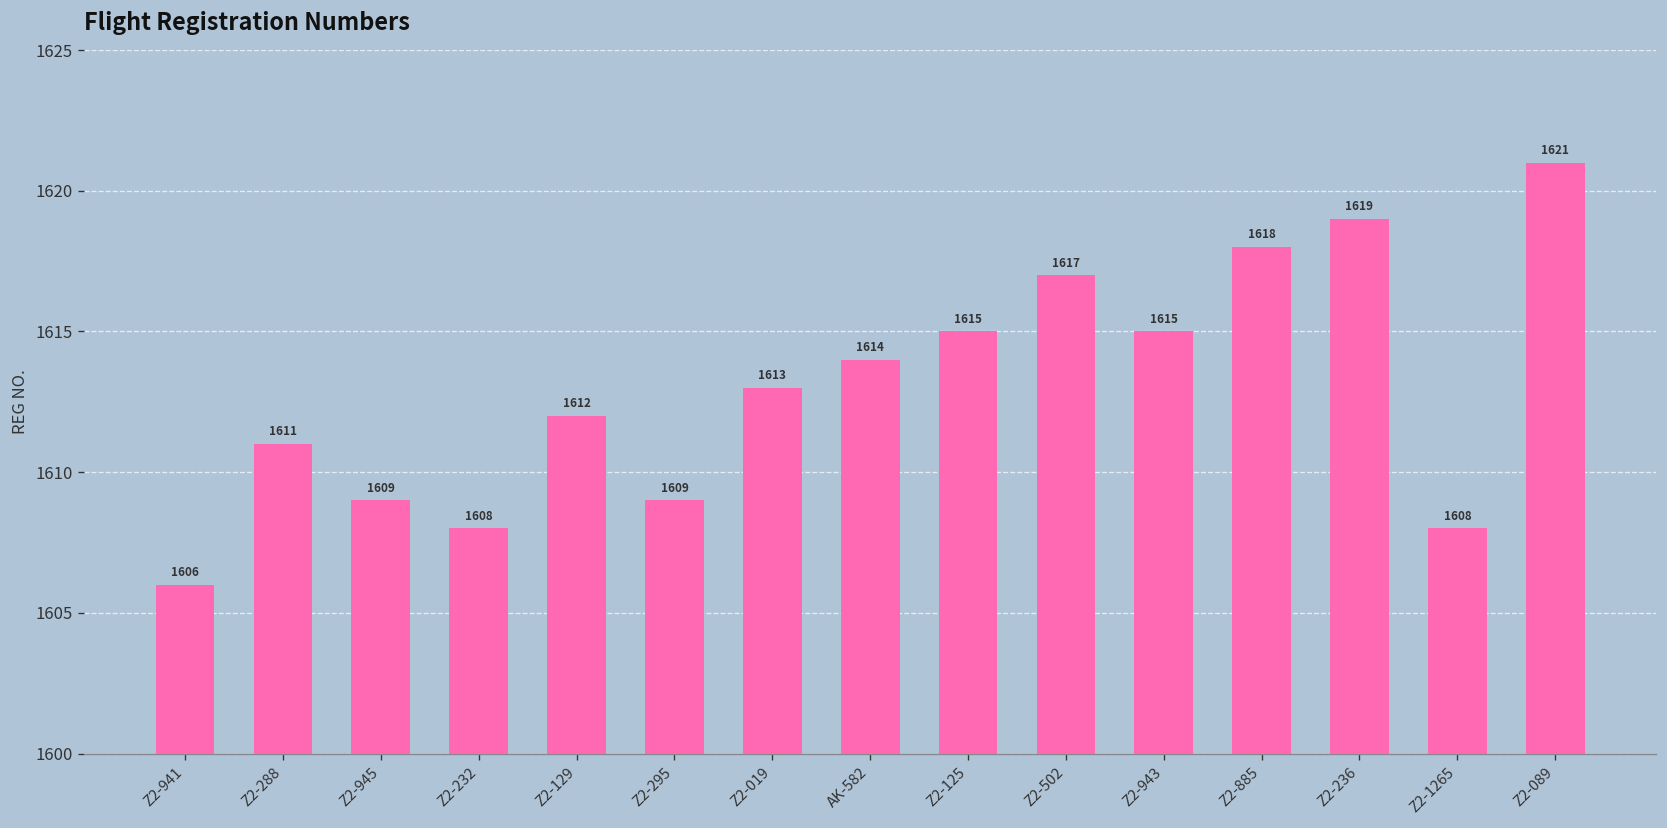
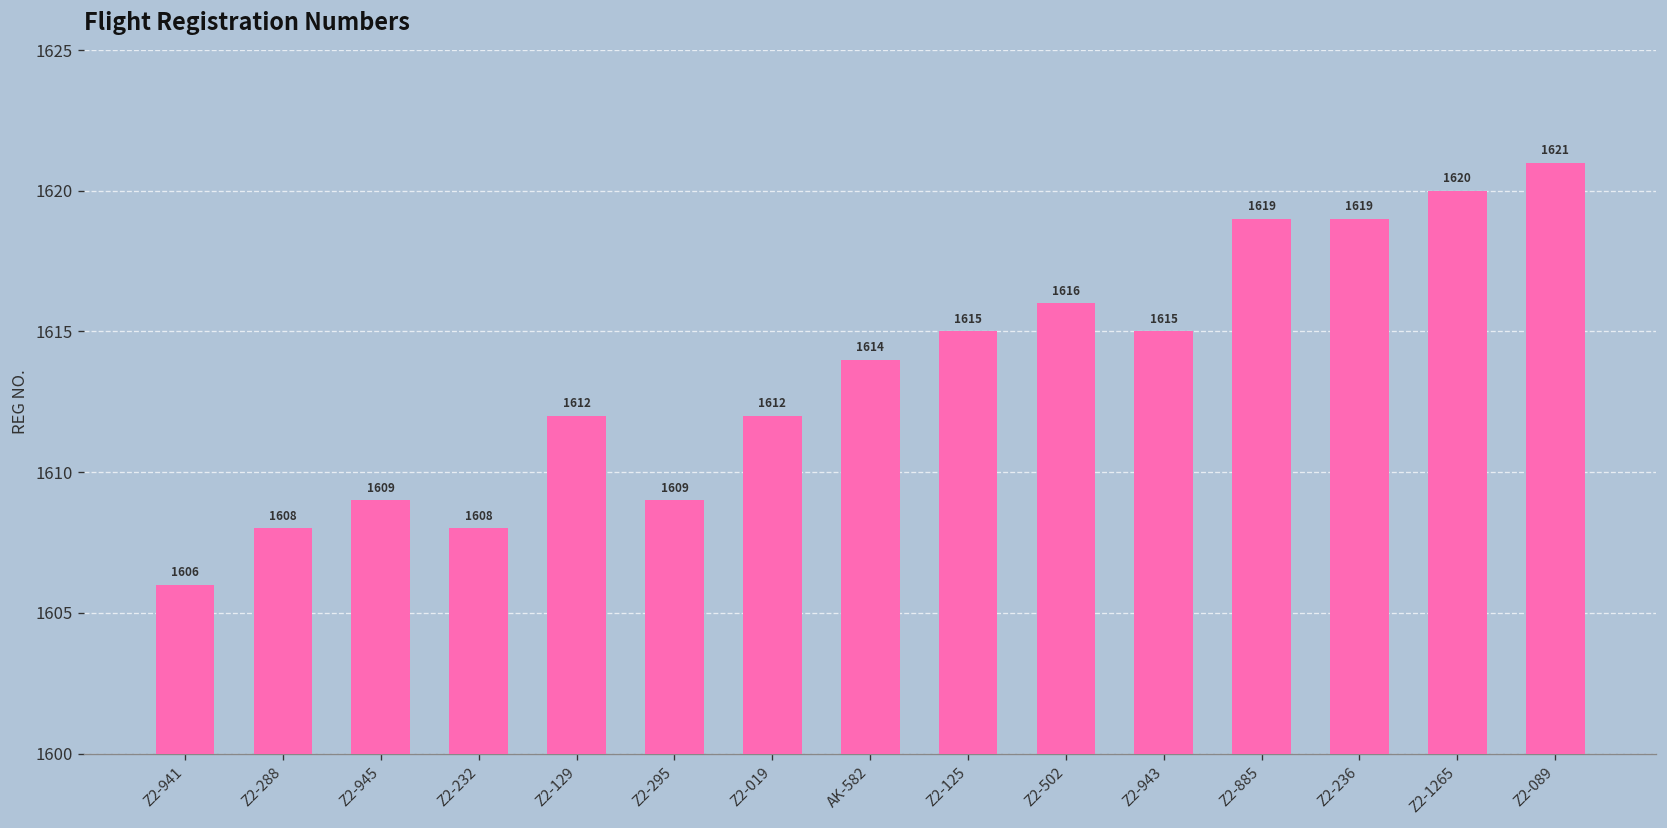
  {
    "Z2-941": 1606,
-   "Z2-288": 1611,
+   "Z2-288": 1608,
    "Z2-945": 1609,
    "Z2-232": 1608,
    "Z2-129": 1612,
    "Z2-295": 1609,
-   "Z2-019": 1613,
+   "Z2-019": 1612,
    "AK-582": 1614,
    "Z2-125": 1615,
-   "Z2-502": 1617,
+   "Z2-502": 1616,
    "Z2-943": 1615,
-   "Z2-885": 1618,
+   "Z2-885": 1619,
    "Z2-236": 1619,
-   "Z2-1265": 1608,
+   "Z2-1265": 1620,
    "Z2-089": 1621
  }
